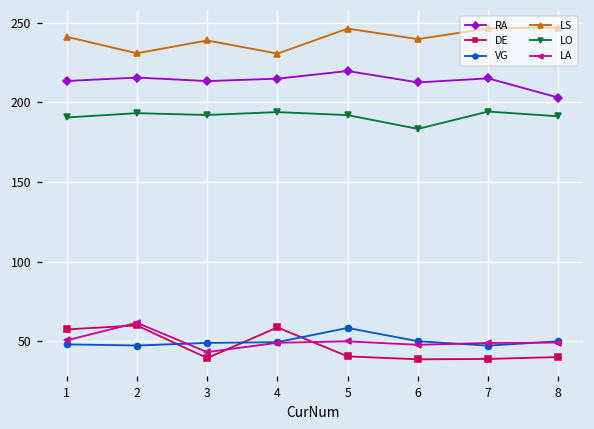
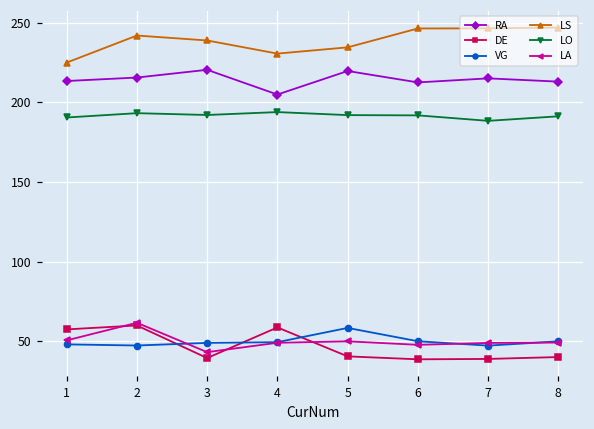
  {
    "RA": {
      "1": 213,
      "2": 216,
-     "3": 213,
-     "4": 215,
+     "3": 220,
+     "4": 205,
      "5": 220,
      "6": 213,
      "7": 215,
-     "8": 203
+     "8": 213
    },
    "DE": {
      "1": 57,
      "3": 39,
      "4": 59,
      "5": 40,
      "6": 39,
      "7": 39,
      "8": 40
    },
    "VG": {
      "1": 48,
      "2": 47,
      "3": 49,
      "5": 58,
      "6": 50
    },
    "LS": {
-     "1": 241,
-     "2": 231,
+     "1": 225,
+     "2": 242,
      "3": 239,
      "4": 231,
-     "5": 246,
-     "6": 240
+     "5": 235,
+     "6": 246
    },
    "LO": {
      "1": 190,
      "2": 193,
      "3": 192,
      "4": 194,
      "5": 192,
-     "6": 183,
-     "7": 194,
+     "6": 192,
+     "7": 188,
      "8": 191
    },
    "LA": {
      "1": 50,
      "3": 43,
      "5": 50,
      "6": 48
    }
  }
